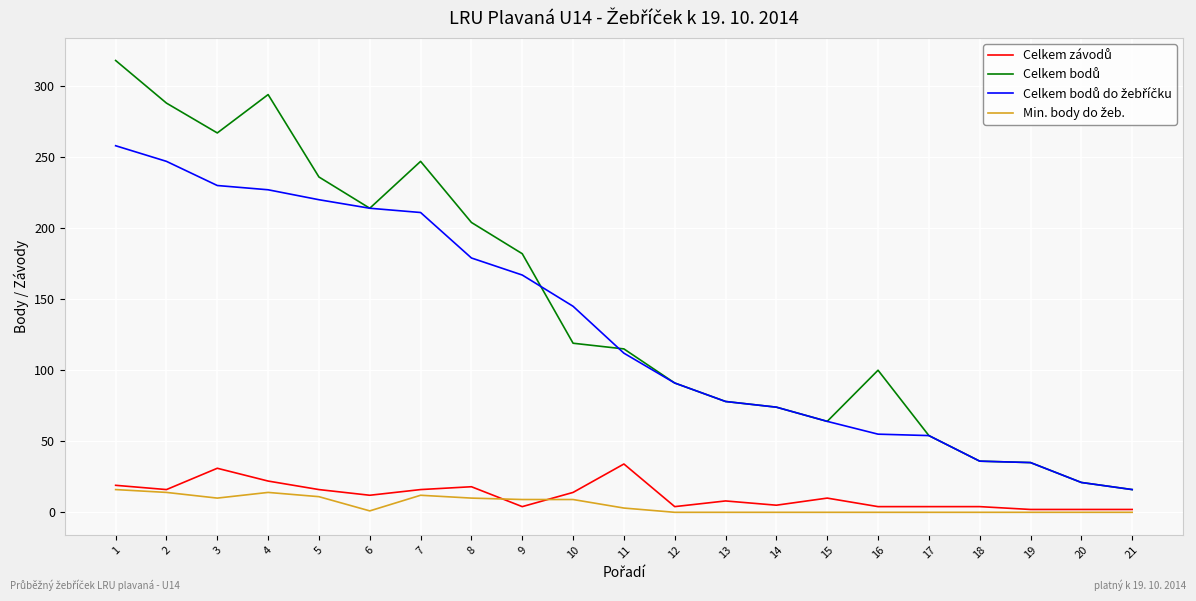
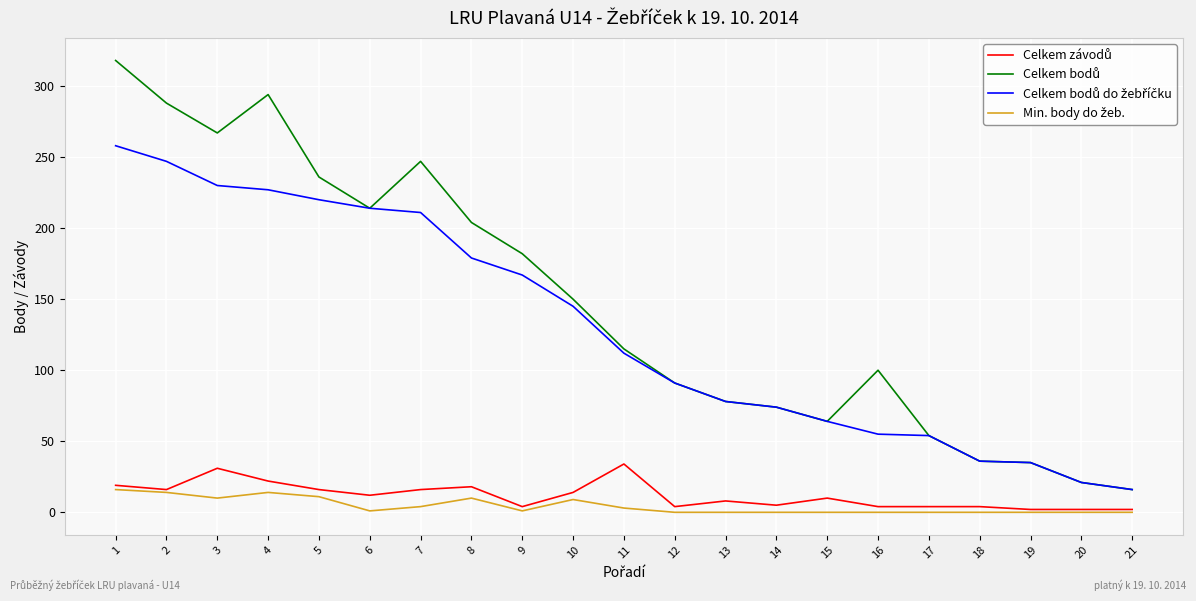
  {
    "Celkem závodů": {
      "1": 19,
      "2": 16,
      "3": 31,
      "4": 22,
      "5": 16,
      "6": 12,
      "7": 16,
      "8": 18,
      "9": 4,
      "10": 14,
      "11": 34,
      "12": 4,
      "13": 8,
      "14": 5,
      "15": 10,
      "16": 4,
      "17": 4,
      "18": 4,
      "19": 2,
      "20": 2,
      "21": 2
    },
    "Celkem bodů": {
      "1": 318,
      "2": 288,
      "3": 267,
      "4": 294,
      "5": 236,
      "7": 247,
      "8": 204,
      "9": 182,
-     "10": 119,
+     "10": 150,
      "11": 115,
      "16": 100
    },
    "Celkem bodů do žebříčku": {
      "1": 258,
      "2": 247,
      "3": 230,
      "4": 227,
      "5": 220,
      "7": 211,
      "8": 179,
      "9": 167,
      "10": 145,
      "11": 112,
      "16": 55
    },
    "Min. body do žeb.": {
      "1": 16,
      "2": 14,
      "3": 10,
      "4": 14,
      "5": 11,
      "6": 1,
-     "7": 12,
+     "7": 4,
      "8": 10,
-     "9": 9,
+     "9": 1,
      "10": 9,
      "11": 3,
      "12": 0,
      "13": 0,
      "14": 0,
      "15": 0,
      "16": 0,
      "17": 0,
      "18": 0,
      "19": 0,
      "20": 0,
      "21": 0
    }
  }
